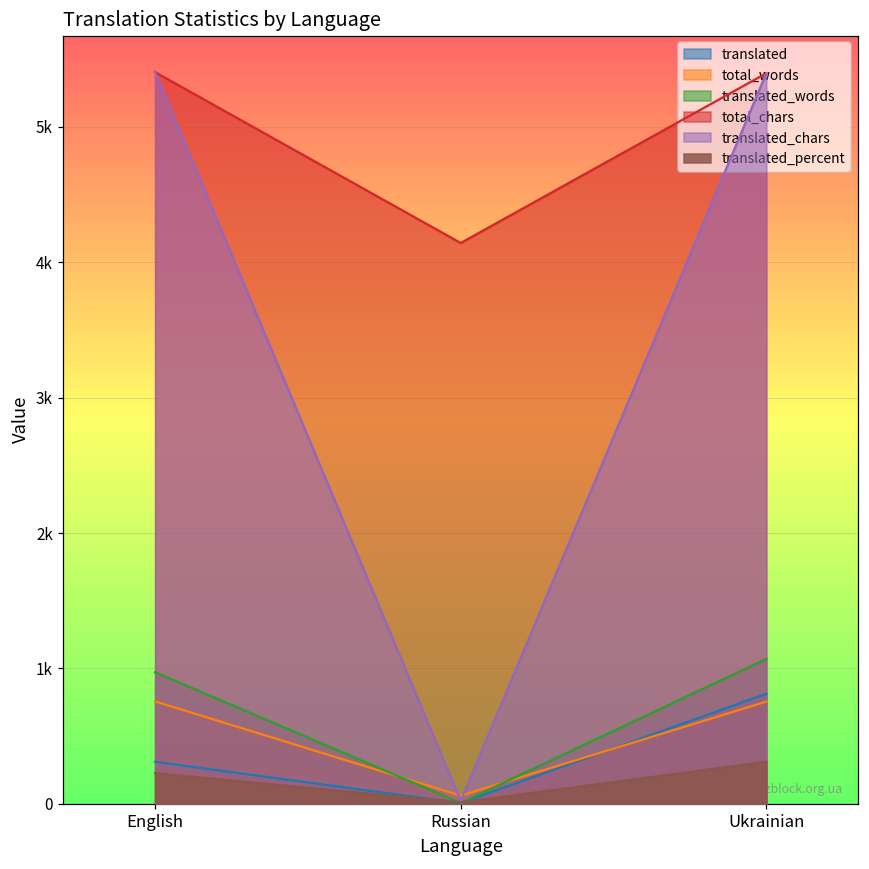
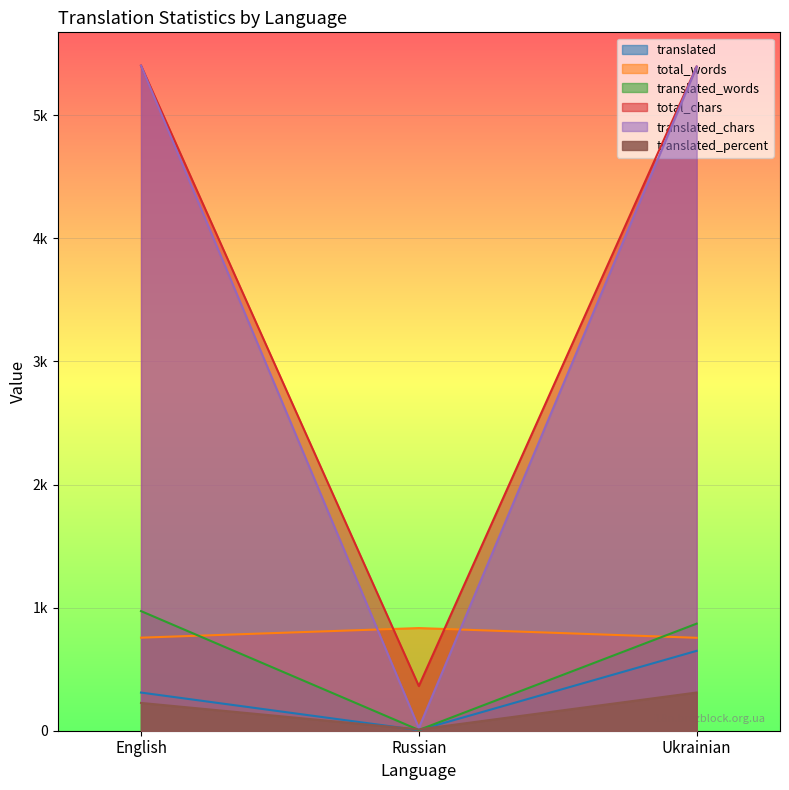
  {
    "translated": {
      "English": 310,
-     "Ukrainian": 810
+     "Ukrainian": 650
    },
    "total_words": {
      "English": 760,
-     "Russian": 60,
+     "Russian": 830,
      "Ukrainian": 760
    },
    "translated_words": {
      "English": 970,
-     "Ukrainian": 1070
+     "Ukrainian": 870
    },
    "total_chars": {
-     "Russian": 4140
+     "Russian": 360
    },
    "translated_percent": {
      "English": 230,
      "Ukrainian": 310
    }
  }
